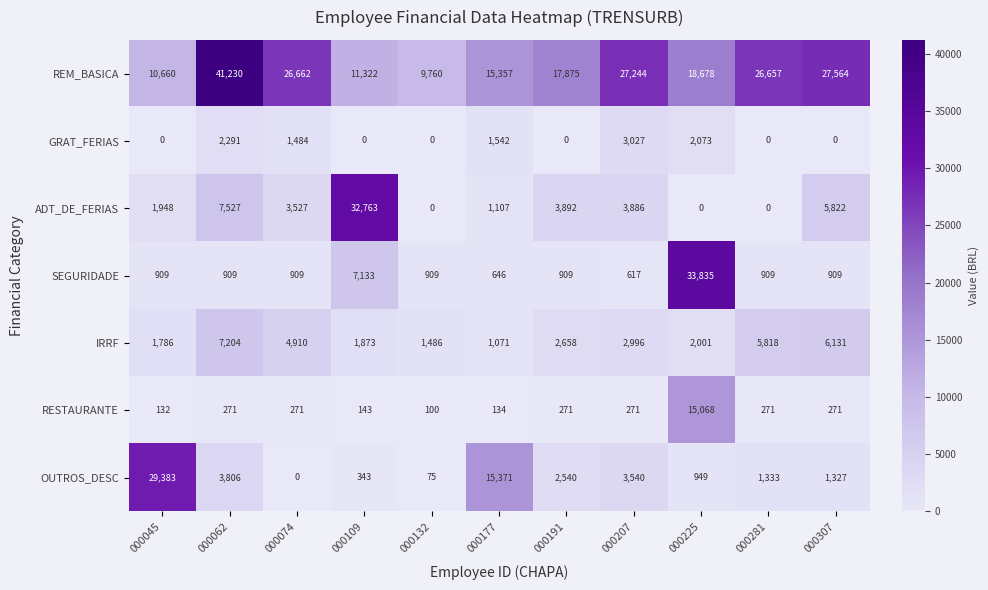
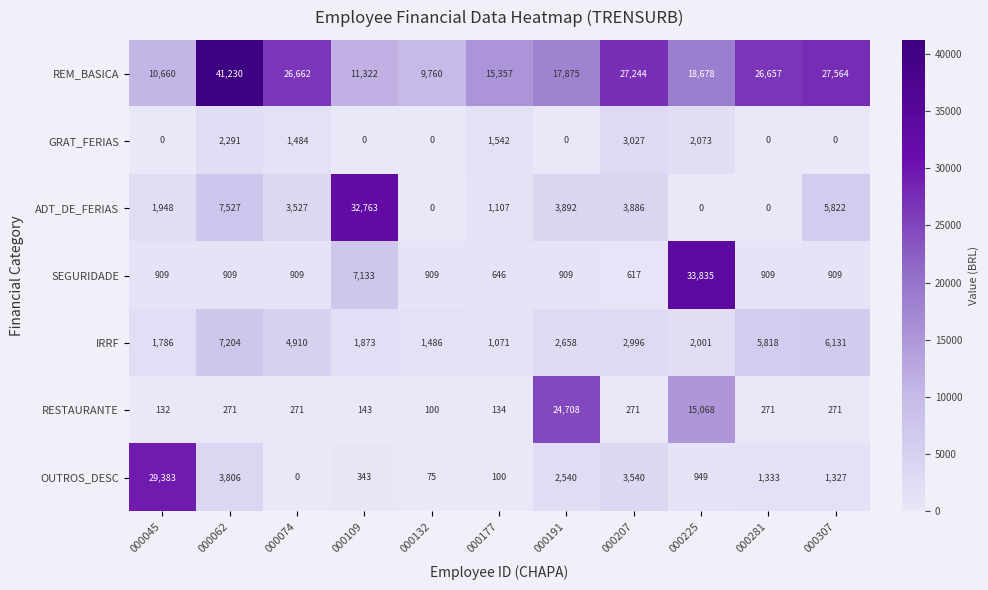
  {
    "REM_BASICA": {
      "000045": "10,660",
      "000062": "41,230",
      "000074": "26,662",
      "000109": "11,322",
      "000132": "9,760",
      "000177": "15,357",
      "000191": "17,875",
      "000207": "27,244",
      "000225": "18,678",
      "000281": "26,657",
      "000307": "27,564"
    },
    "GRAT_FERIAS": {
      "000045": "0",
      "000062": "2,291",
      "000074": "1,484",
      "000109": "0",
      "000132": "0",
      "000177": "1,542",
      "000191": "0",
      "000207": "3,027",
      "000225": "2,073",
      "000281": "0",
      "000307": "0"
    },
    "ADT_DE_FERIAS": {
      "000045": "1,948",
      "000062": "7,527",
      "000074": "3,527",
      "000109": "32,763",
      "000132": "0",
      "000177": "1,107",
      "000191": "3,892",
      "000207": "3,886",
      "000225": "0",
      "000281": "0",
      "000307": "5,822"
    },
    "SEGURIDADE": {
      "000045": "909",
      "000062": "909",
      "000074": "909",
      "000109": "7,133",
      "000132": "909",
      "000177": "646",
      "000191": "909",
      "000207": "617",
      "000225": "33,835",
      "000281": "909",
      "000307": "909"
    },
    "IRRF": {
      "000045": "1,786",
      "000062": "7,204",
      "000074": "4,910",
      "000109": "1,873",
      "000132": "1,486",
      "000177": "1,071",
      "000191": "2,658",
      "000207": "2,996",
      "000225": "2,001",
      "000281": "5,818",
      "000307": "6,131"
    },
    "RESTAURANTE": {
      "000045": "132",
      "000062": "271",
      "000074": "271",
      "000109": "143",
      "000132": "100",
      "000177": "134",
-     "000191": "271",
+     "000191": "24,708",
      "000207": "271",
      "000225": "15,068",
      "000281": "271",
      "000307": "271"
    },
    "OUTROS_DESC": {
      "000045": "29,383",
      "000062": "3,806",
      "000074": "0",
      "000109": "343",
      "000132": "75",
-     "000177": "15,371",
+     "000177": "100",
      "000191": "2,540",
      "000207": "3,540",
      "000225": "949",
      "000281": "1,333",
      "000307": "1,327"
    }
  }
